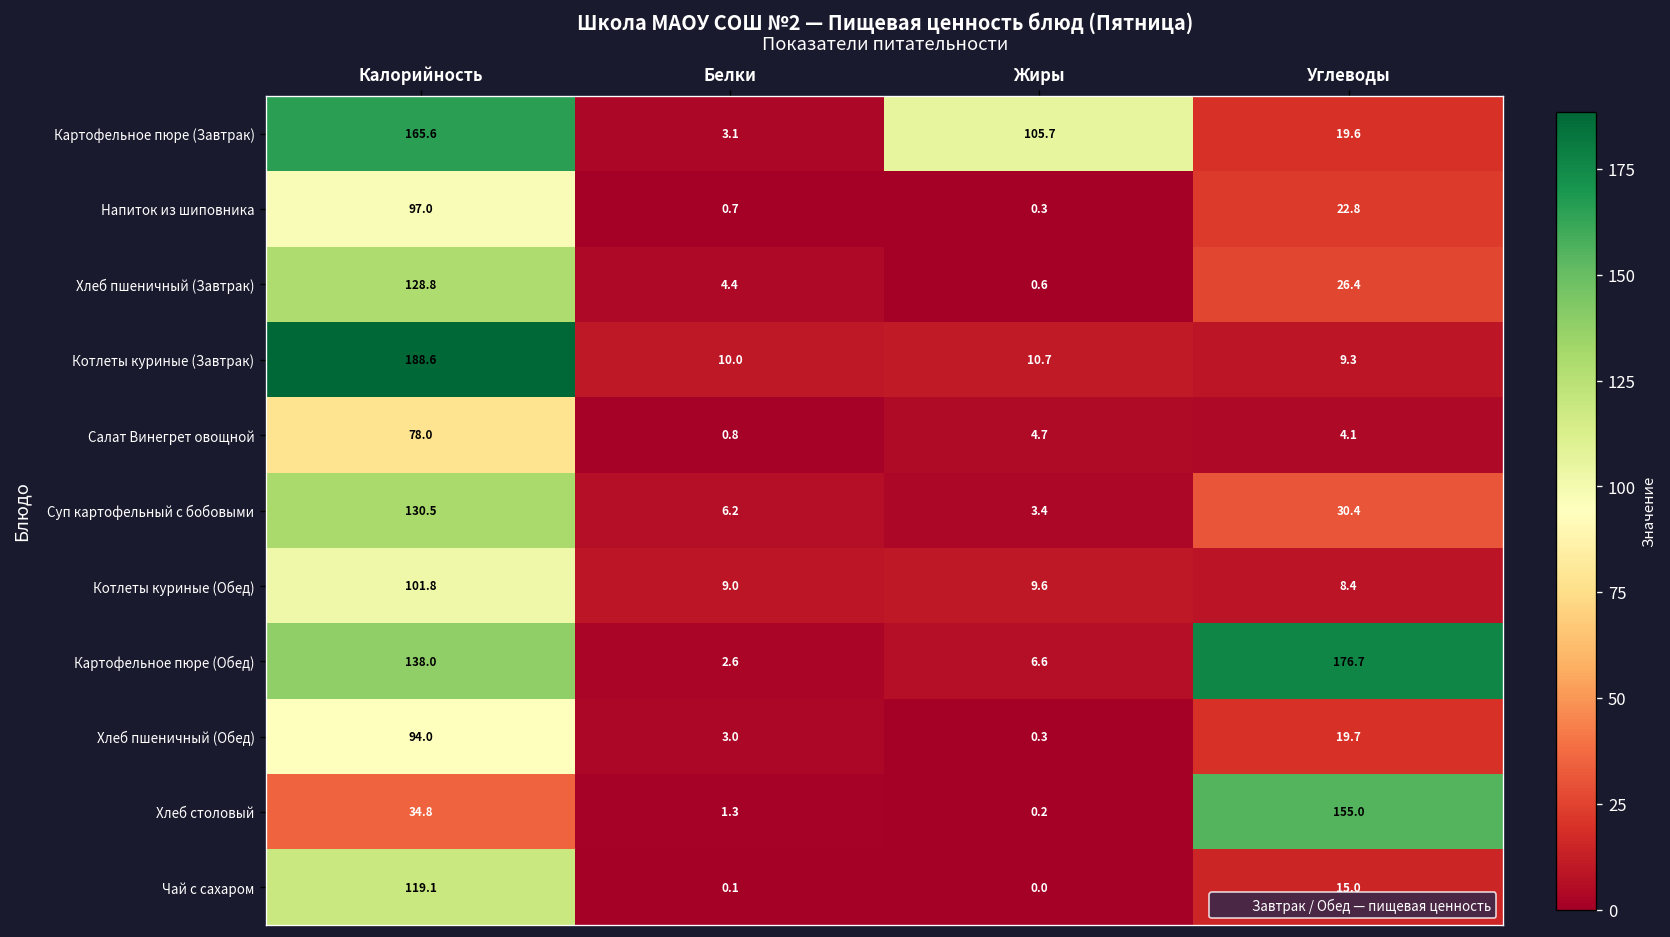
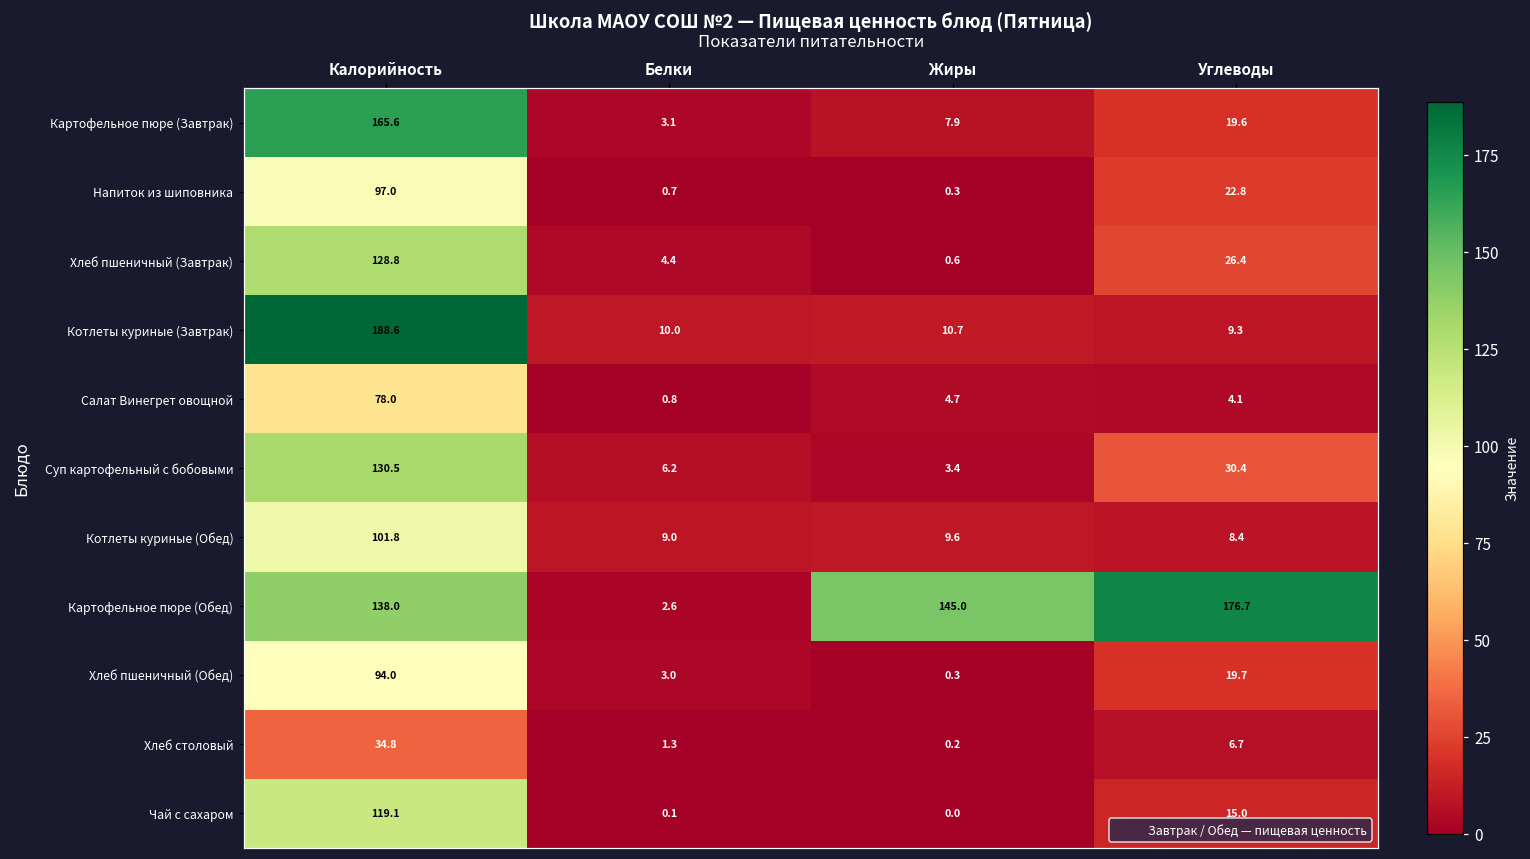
  {
    "Картофельное пюре (Завтрак)": {
      "Белки": 3.1,
-     "Жиры": 105.7,
+     "Жиры": 7.9,
      "Углеводы": 19.6
    },
    "Напиток из шиповника": {
      "Калорийность": 97.0,
      "Белки": 0.7,
      "Жиры": 0.3,
      "Углеводы": 22.8
    },
    "Хлеб пшеничный (Завтрак)": {
      "Калорийность": 128.8,
      "Белки": 4.4,
      "Жиры": 0.6,
      "Углеводы": 26.4
    },
    "Котлеты куриные (Завтрак)": {
      "Калорийность": 188.6,
      "Белки": 10.0,
      "Жиры": 10.7,
      "Углеводы": 9.3
    },
    "Салат Винегрет овощной": {
      "Калорийность": 78.0,
      "Белки": 0.8,
      "Жиры": 4.7,
      "Углеводы": 4.1
    },
    "Суп картофельный с бобовыми": {
      "Калорийность": 130.5,
      "Белки": 6.2,
      "Жиры": 3.4,
      "Углеводы": 30.4
    },
    "Котлеты куриные (Обед)": {
      "Калорийность": 101.8,
      "Белки": 9.0,
      "Жиры": 9.6,
      "Углеводы": 8.4
    },
    "Картофельное пюре (Обед)": {
      "Калорийность": 138.0,
      "Белки": 2.6,
-     "Жиры": 6.6,
+     "Жиры": 145.0,
      "Углеводы": 176.7
    },
    "Хлеб пшеничный (Обед)": {
      "Калорийность": 94.0,
      "Белки": 3.0,
      "Жиры": 0.3,
      "Углеводы": 19.7
    },
    "Хлеб столовый": {
      "Калорийность": 34.8,
      "Белки": 1.3,
      "Жиры": 0.2,
-     "Углеводы": 155.0
+     "Углеводы": 6.7
    },
    "Чай с сахаром": {
      "Калорийность": 119.1,
      "Белки": 0.1,
      "Жиры": 0.0,
      "Углеводы": 15.0
    }
  }
